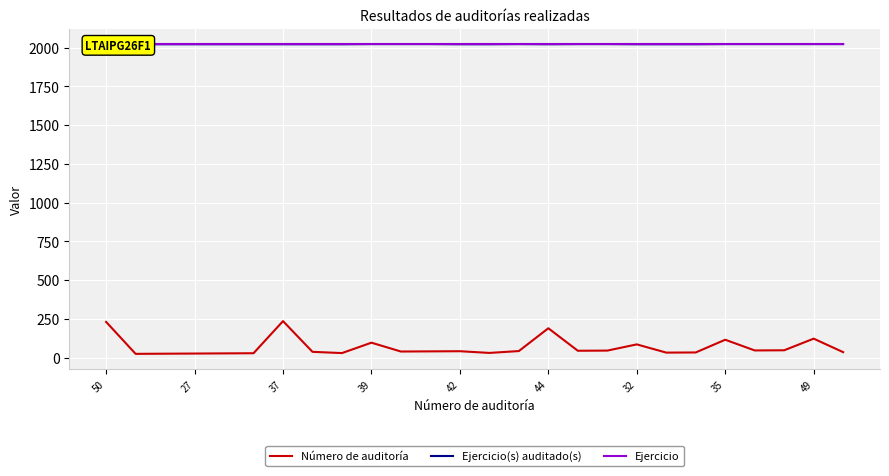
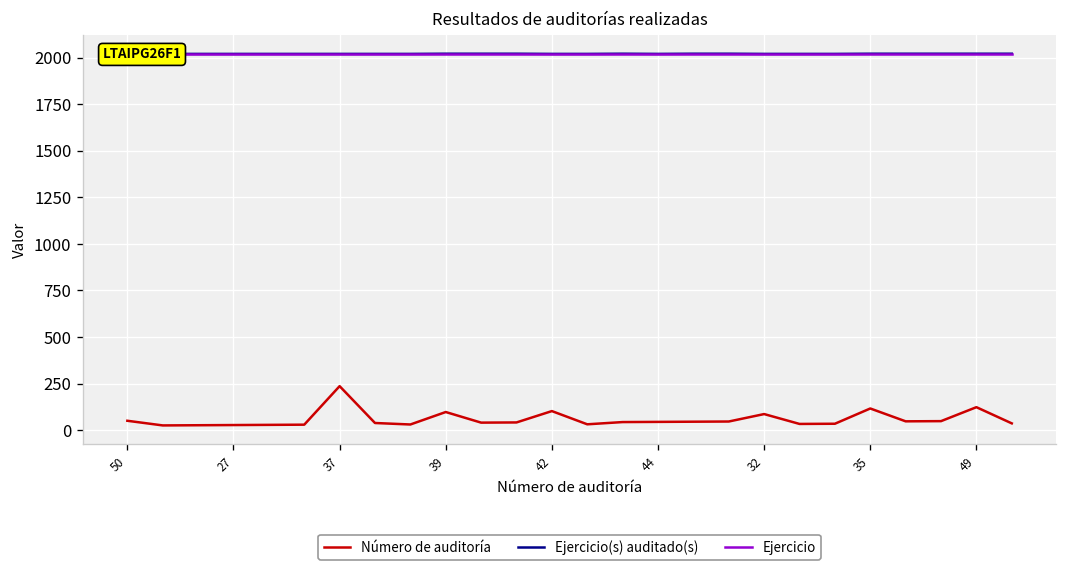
  {
    "Número de auditoría": {
-     "50": 230,
+     "50": 50,
      "27": 30,
      "37": 240,
      "39": 100,
-     "42": 40,
-     "44": 190,
+     "42": 100,
+     "44": 40,
      "32": 90,
      "35": 120,
      "49": 120
    },
    "Ejercicio": {
      "27": 2020,
      "37": 2020,
      "39": 2020,
      "42": 2020,
      "44": 2020,
      "32": 2020,
      "35": 2020,
      "49": 2020
    }
  }
